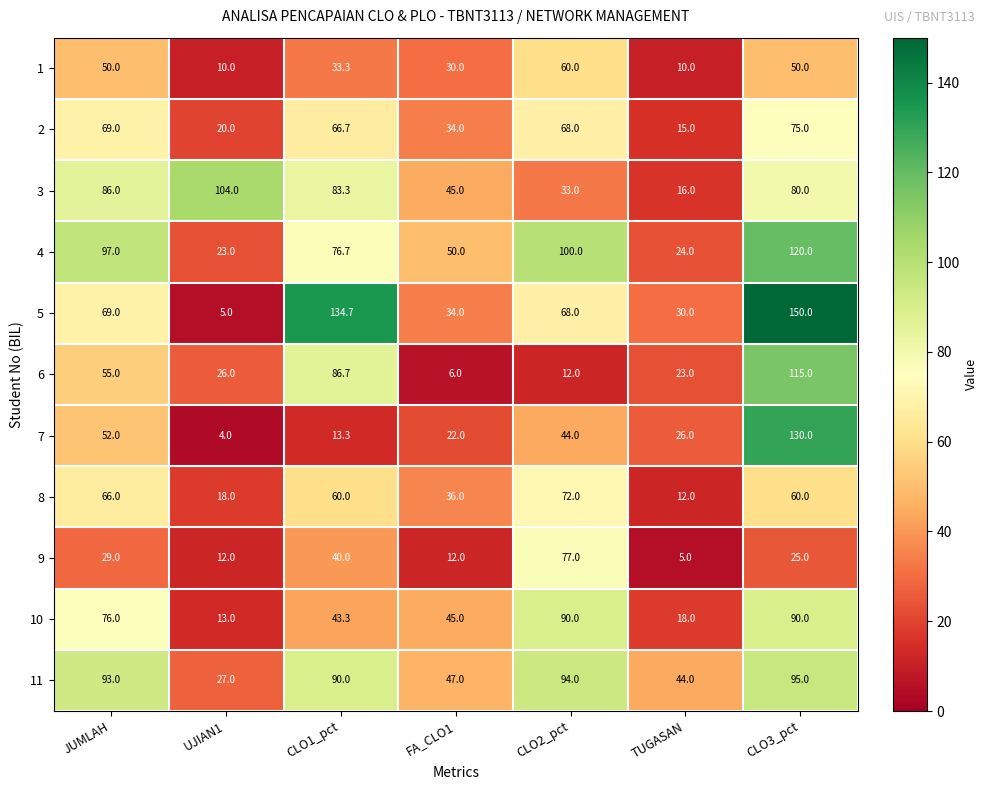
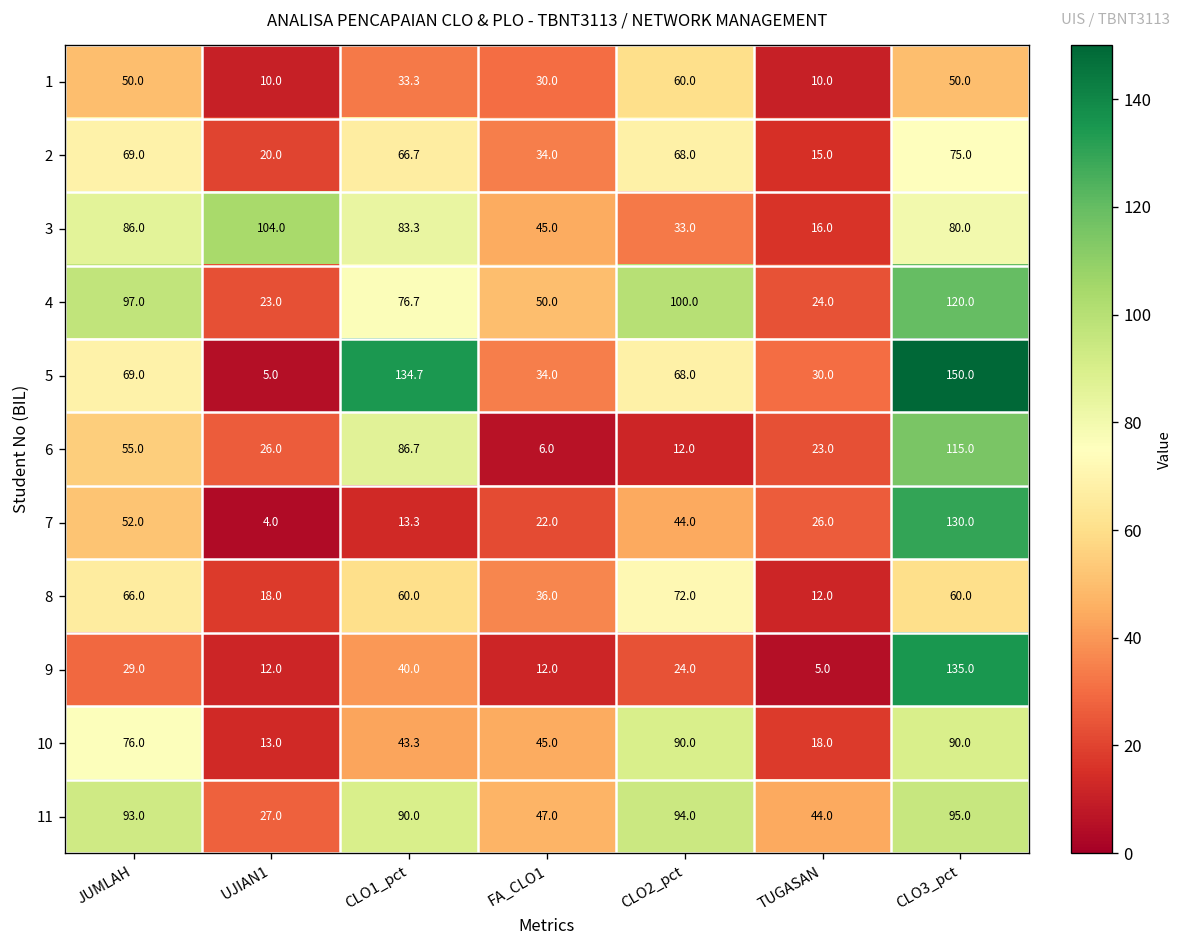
  {
    "1": {
      "JUMLAH": 50.0,
      "UJIAN1": 10.0,
      "CLO1_pct": 33.3,
      "FA_CLO1": 30.0,
      "CLO2_pct": 60.0,
      "TUGASAN": 10.0,
      "CLO3_pct": 50.0
    },
    "2": {
      "JUMLAH": 69.0,
      "UJIAN1": 20.0,
      "CLO1_pct": 66.7,
      "FA_CLO1": 34.0,
      "CLO2_pct": 68.0,
      "TUGASAN": 15.0,
      "CLO3_pct": 75.0
    },
    "3": {
      "JUMLAH": 86.0,
      "UJIAN1": 104.0,
      "CLO1_pct": 83.3,
      "FA_CLO1": 45.0,
      "CLO2_pct": 33.0,
      "TUGASAN": 16.0,
      "CLO3_pct": 80.0
    },
    "4": {
      "JUMLAH": 97.0,
      "UJIAN1": 23.0,
      "CLO1_pct": 76.7,
      "FA_CLO1": 50.0,
      "CLO2_pct": 100.0,
      "TUGASAN": 24.0,
      "CLO3_pct": 120.0
    },
    "5": {
      "JUMLAH": 69.0,
      "UJIAN1": 5.0,
      "CLO1_pct": 134.7,
      "FA_CLO1": 34.0,
      "CLO2_pct": 68.0,
      "TUGASAN": 30.0,
      "CLO3_pct": 150.0
    },
    "6": {
      "JUMLAH": 55.0,
      "UJIAN1": 26.0,
      "CLO1_pct": 86.7,
      "FA_CLO1": 6.0,
      "CLO2_pct": 12.0,
      "TUGASAN": 23.0,
      "CLO3_pct": 115.0
    },
    "7": {
      "JUMLAH": 52.0,
      "UJIAN1": 4.0,
      "CLO1_pct": 13.3,
      "FA_CLO1": 22.0,
      "CLO2_pct": 44.0,
      "TUGASAN": 26.0,
      "CLO3_pct": 130.0
    },
    "8": {
      "JUMLAH": 66.0,
      "UJIAN1": 18.0,
      "CLO1_pct": 60.0,
      "FA_CLO1": 36.0,
      "CLO2_pct": 72.0,
      "TUGASAN": 12.0,
      "CLO3_pct": 60.0
    },
    "9": {
      "JUMLAH": 29.0,
      "UJIAN1": 12.0,
      "CLO1_pct": 40.0,
      "FA_CLO1": 12.0,
-     "CLO2_pct": 77.0,
+     "CLO2_pct": 24.0,
      "TUGASAN": 5.0,
-     "CLO3_pct": 25.0
+     "CLO3_pct": 135.0
    },
    "10": {
      "JUMLAH": 76.0,
      "UJIAN1": 13.0,
      "CLO1_pct": 43.3,
      "FA_CLO1": 45.0,
      "CLO2_pct": 90.0,
      "TUGASAN": 18.0,
      "CLO3_pct": 90.0
    },
    "11": {
      "JUMLAH": 93.0,
      "UJIAN1": 27.0,
      "CLO1_pct": 90.0,
      "FA_CLO1": 47.0,
      "CLO2_pct": 94.0,
      "TUGASAN": 44.0,
      "CLO3_pct": 95.0
    }
  }
